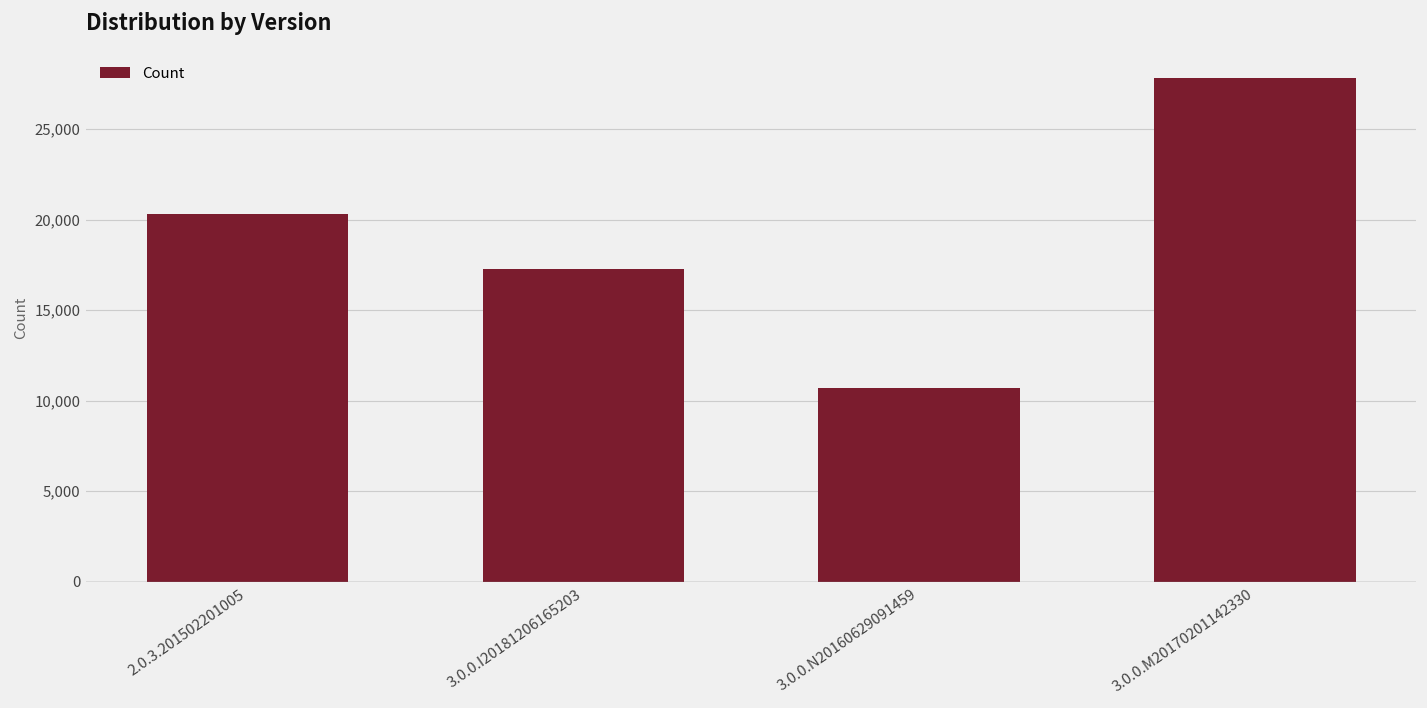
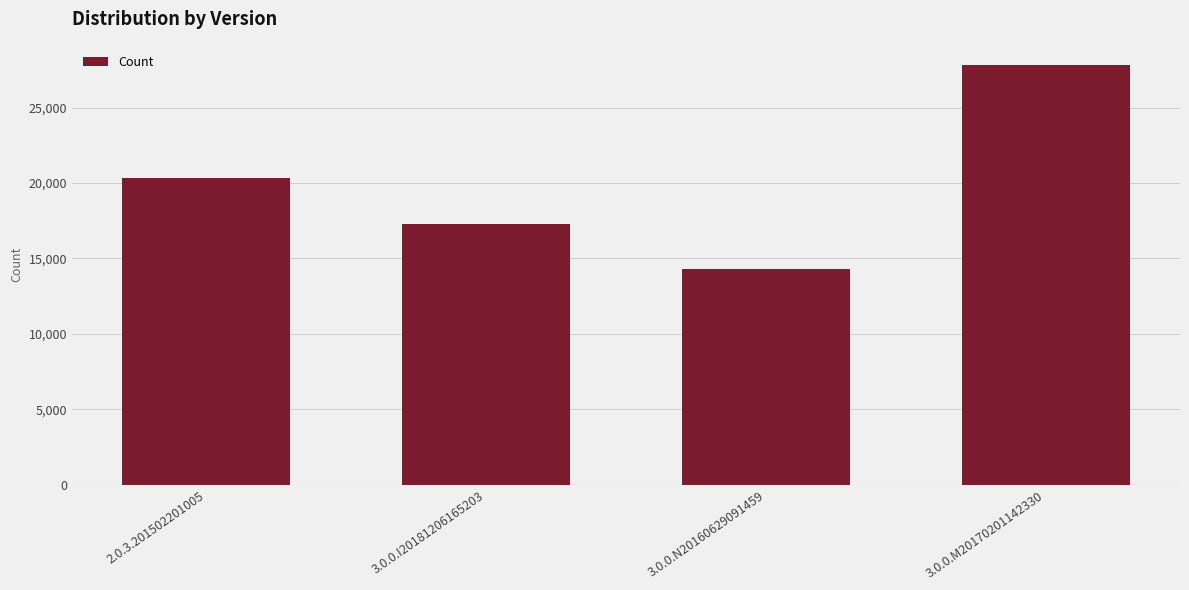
  {
    "2.0.3.201502201005": "20,300",
    "3.0.0.I20181206165203": "17,300",
-   "3.0.0.N20160629091459": "10,700",
+   "3.0.0.N20160629091459": "14,300",
    "3.0.0.M20170201142330": "27,800"
  }
